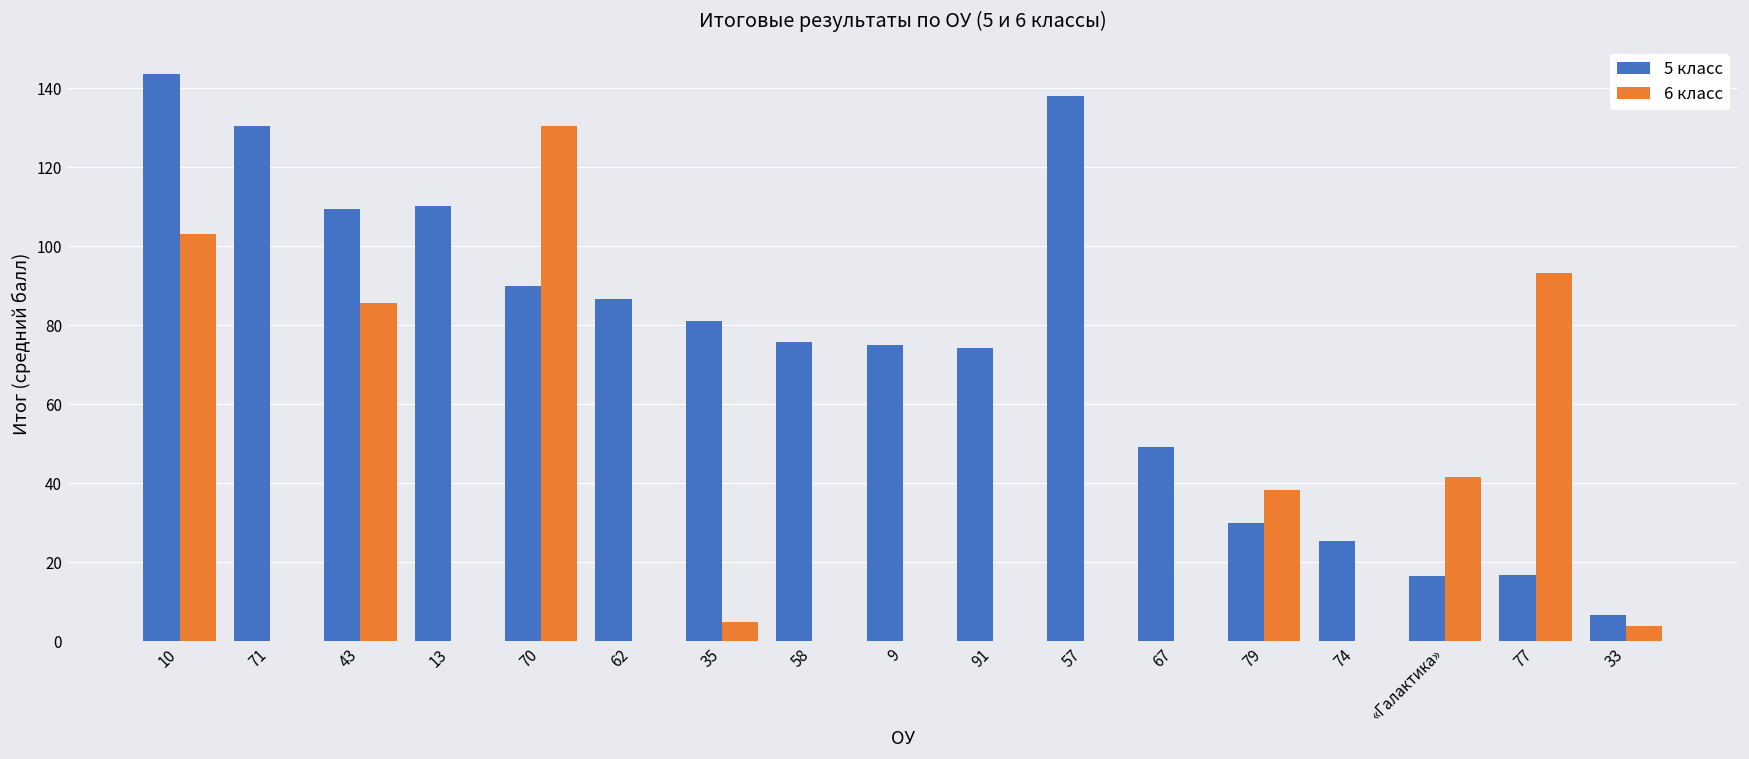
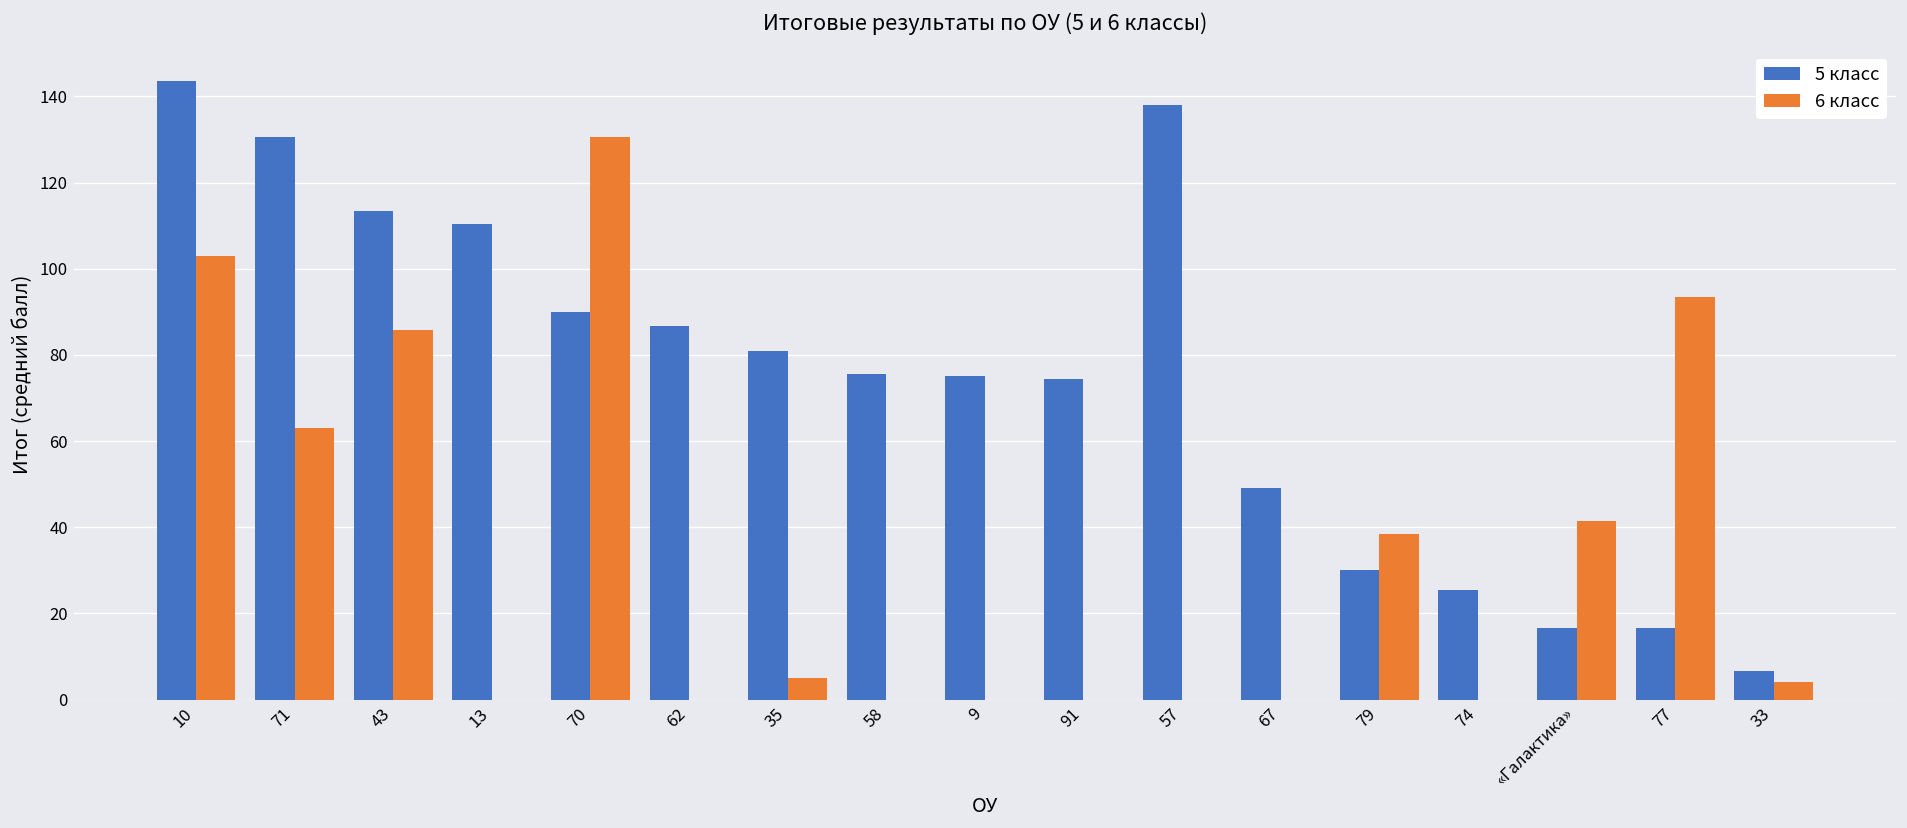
  {
    "5 класс": {
      "10": 144,
      "71": 131,
-     "43": 110,
+     "43": 113,
      "13": 110,
      "70": 90,
      "62": 87,
      "35": 81,
      "58": 76,
      "9": 75,
      "91": 74,
      "57": 138,
      "67": 49,
      "79": 30,
      "74": 26,
      "«Галактика»": 17,
      "77": 17,
      "33": 7
    },
    "6 класс": {
      "10": 103,
-     "71": 0,
+     "71": 63,
      "43": 86,
      "13": 0,
      "70": 131,
      "62": 0,
      "35": 5,
      "58": 0,
      "9": 0,
      "91": 0,
      "57": 0,
      "67": 0,
      "79": 38,
      "74": 0,
      "«Галактика»": 42,
      "77": 93,
      "33": 4
    }
  }
